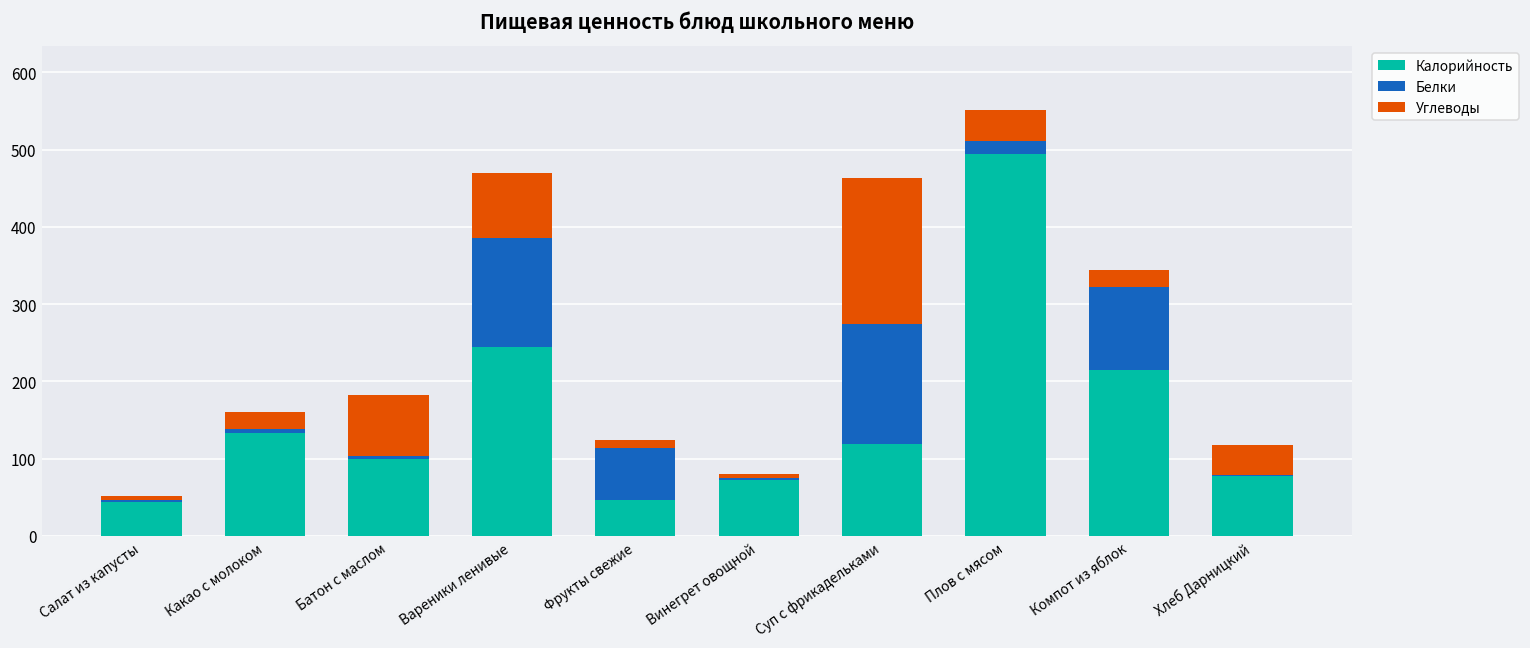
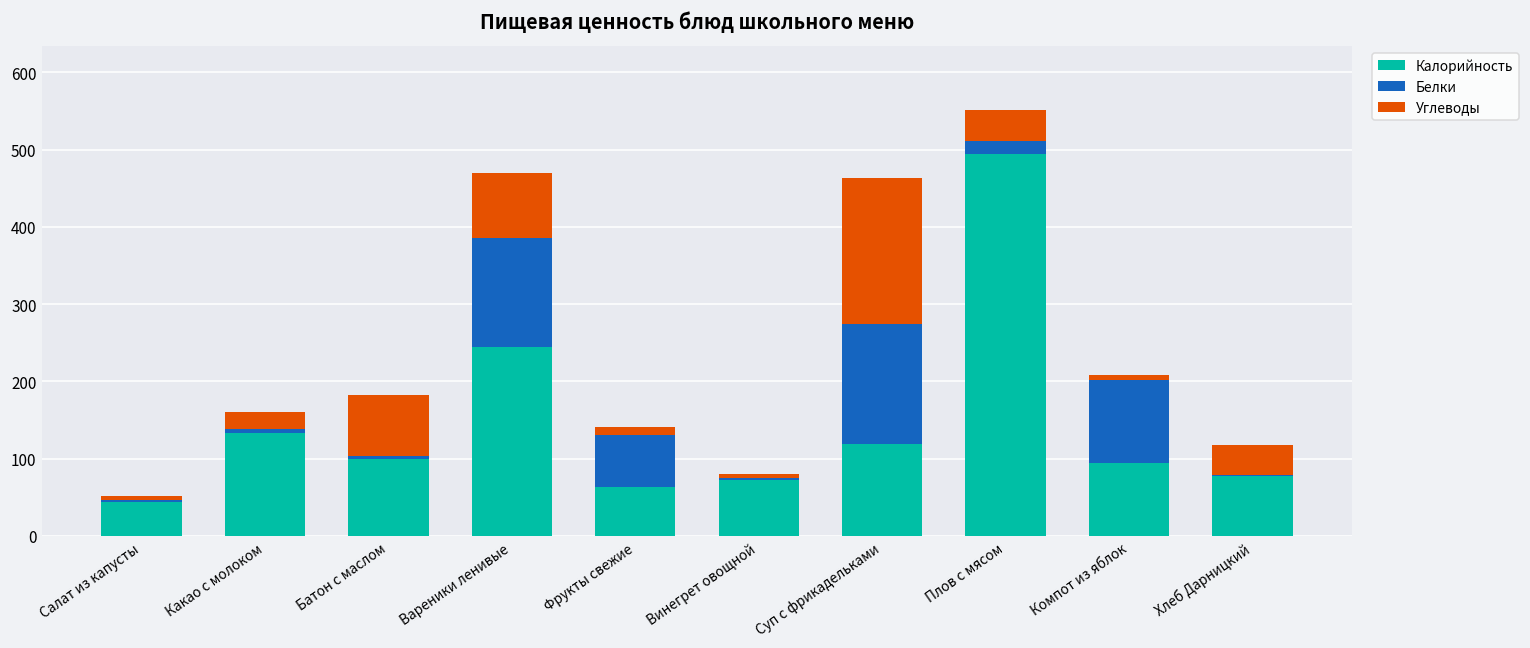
  {
    "Калорийность": {
      "Салат из капусты": 40,
      "Какао с молоком": 130,
      "Батон с маслом": 100,
      "Вареники ленивые": 240,
-     "Фрукты свежие": 50,
+     "Фрукты свежие": 60,
      "Винегрет овощной": 70,
      "Суп с фрикадельками": 120,
      "Плов с мясом": 490,
-     "Компот из яблок": 210,
+     "Компот из яблок": 90,
      "Хлеб Дарницкий": 80
    },
    "Белки": {
      "Какао с молоком": 0,
      "Вареники ленивые": 140,
      "Фрукты свежие": 70,
      "Суп с фрикадельками": 160,
      "Плов с мясом": 20,
      "Компот из яблок": 110
    },
    "Углеводы": {
      "Салат из капусты": 10,
      "Какао с молоком": 20,
      "Батон с маслом": 80,
      "Вареники ленивые": 80,
      "Фрукты свежие": 10,
      "Винегрет овощной": 10,
      "Суп с фрикадельками": 190,
      "Плов с мясом": 40,
-     "Компот из яблок": 20,
+     "Компот из яблок": 10,
      "Хлеб Дарницкий": 40
    }
  }
